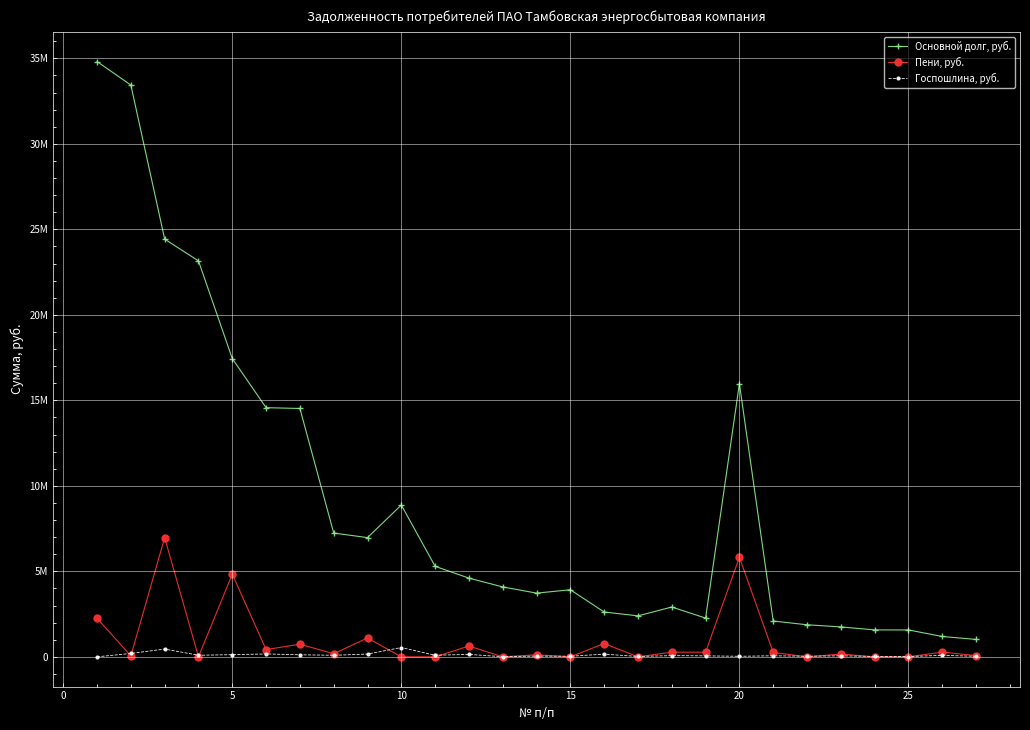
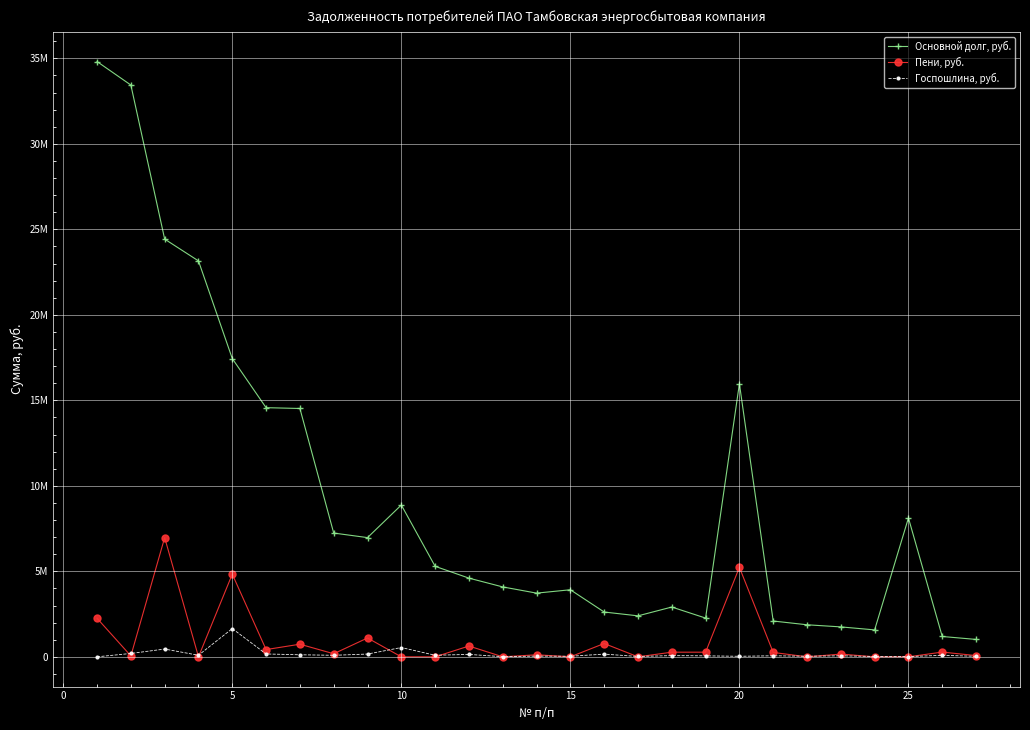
  {
    "Основной долг, руб.": {
      "5": 17400000,
      "10": 8900000,
      "15": 3900000,
      "20": 16000000,
-     "25": 1600000
+     "25": 8100000
    },
    "Пени, руб.": {
      "5": 4800000,
      "10": 0,
-     "20": 5800000
+     "20": 5200000
    },
    "Госпошлина, руб.": {
-     "5": 100000,
+     "5": 1700000,
      "10": 500000,
      "20": 0
    }
  }
